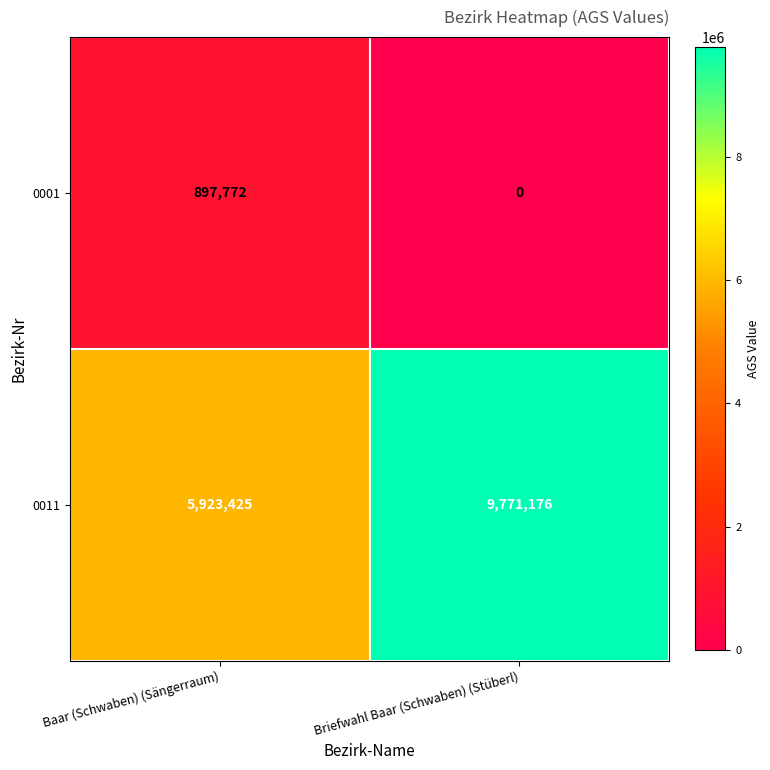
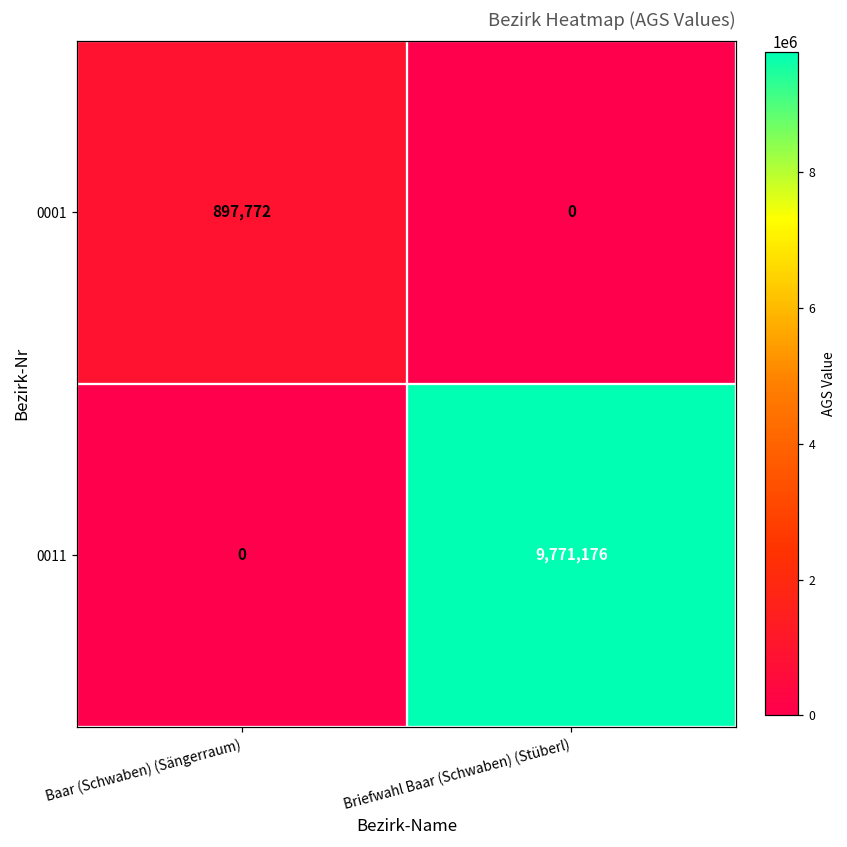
  {
    "0001": {
      "Baar (Schwaben) (Sängerraum)": "897,772",
      "Briefwahl Baar (Schwaben) (Stüberl)": "0"
    },
    "0011": {
-     "Baar (Schwaben) (Sängerraum)": "5,923,425",
+     "Baar (Schwaben) (Sängerraum)": "0",
      "Briefwahl Baar (Schwaben) (Stüberl)": "9,771,176"
    }
  }
